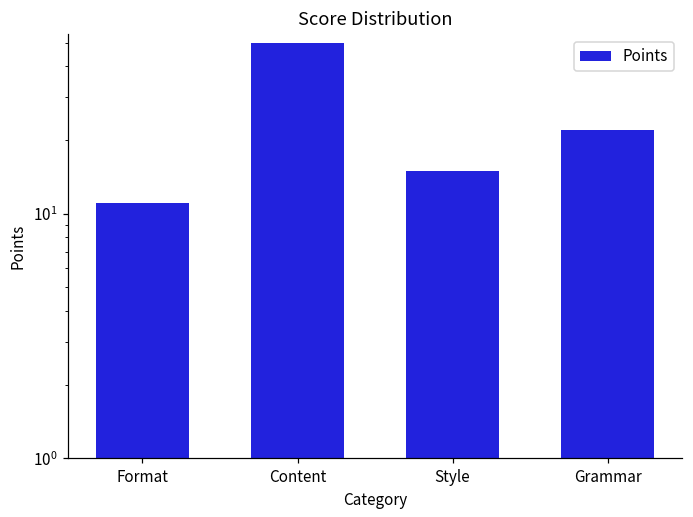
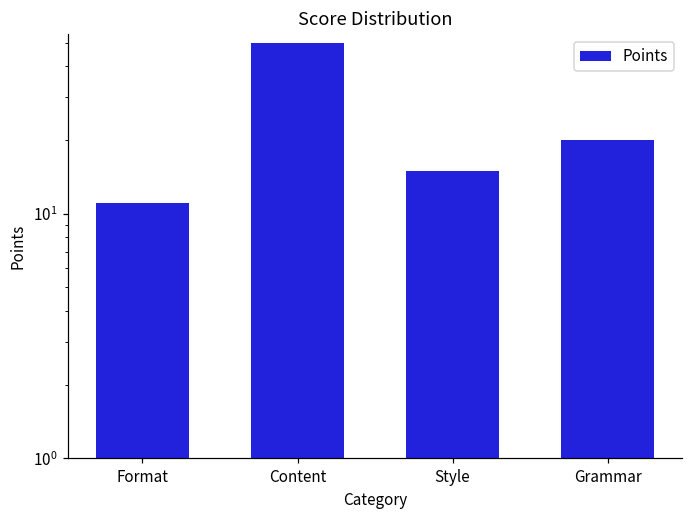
  {
    "Format": 11,
    "Content": 50,
    "Style": 15,
-   "Grammar": 22
+   "Grammar": 20
  }
